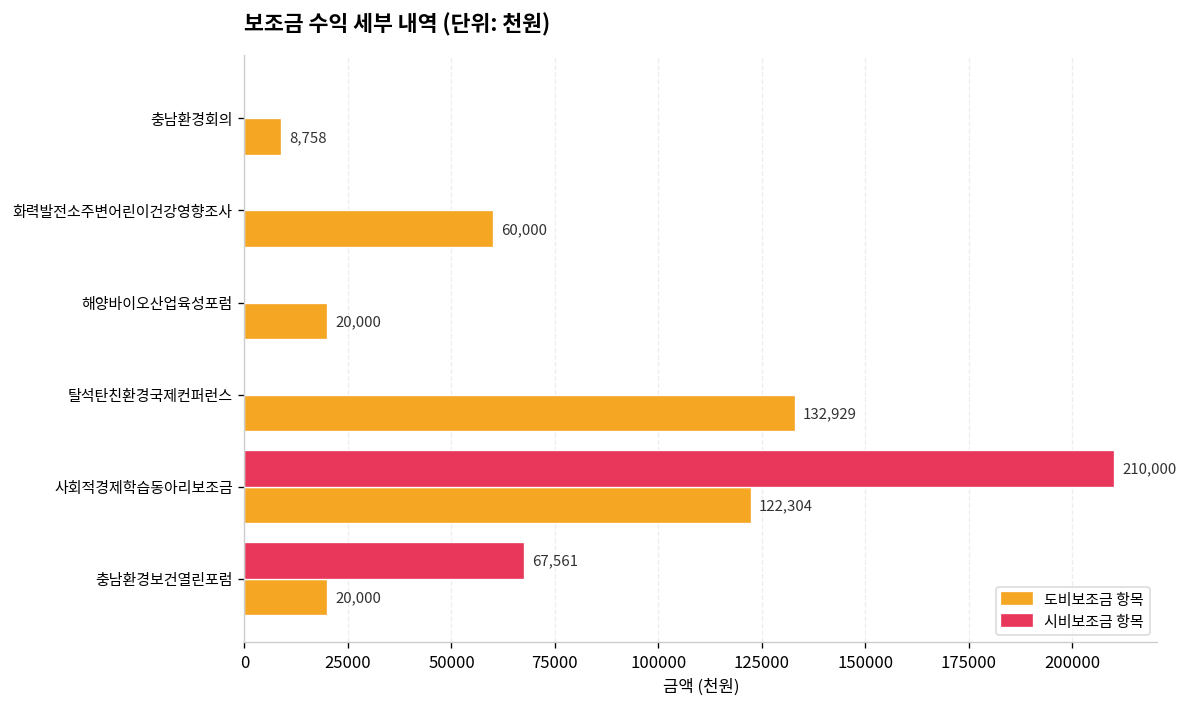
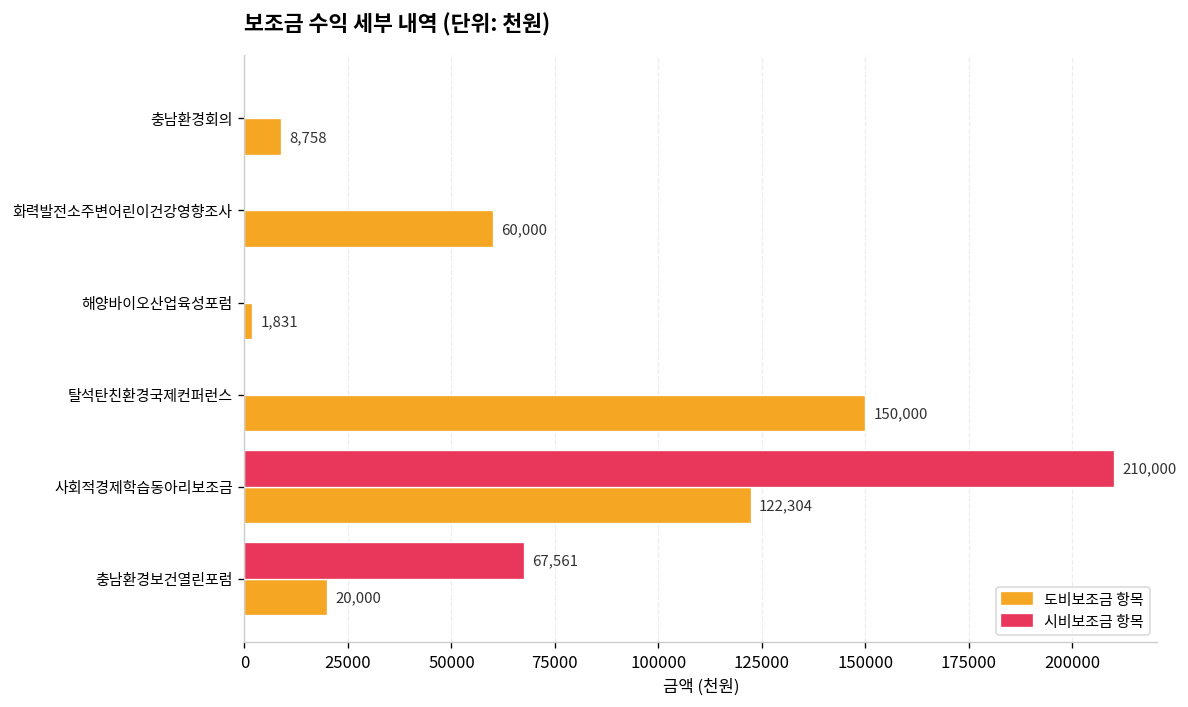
  {
    "도비보조금 항목": {
      "충남환경회의": "8,758",
      "화력발전소주변어린이건강영향조사": "60,000",
-     "해양바이오산업육성포럼": "20,000",
-     "탈석탄친환경국제컨퍼런스": "132,929",
+     "해양바이오산업육성포럼": "1,831",
+     "탈석탄친환경국제컨퍼런스": "150,000",
      "사회적경제학습동아리보조금": "122,304",
      "충남환경보건열린포럼": "20,000"
    },
    "시비보조금 항목": {
      "사회적경제학습동아리보조금": "210,000",
      "충남환경보건열린포럼": "67,561"
    }
  }
